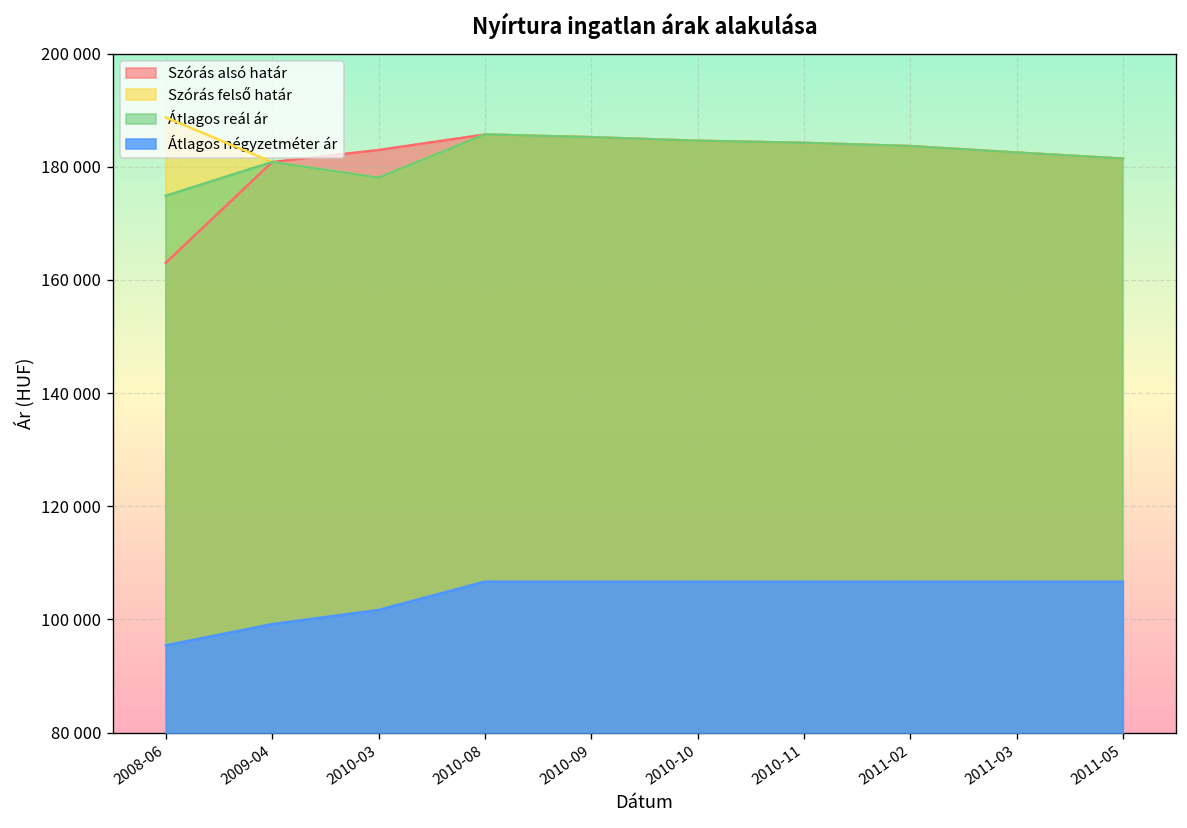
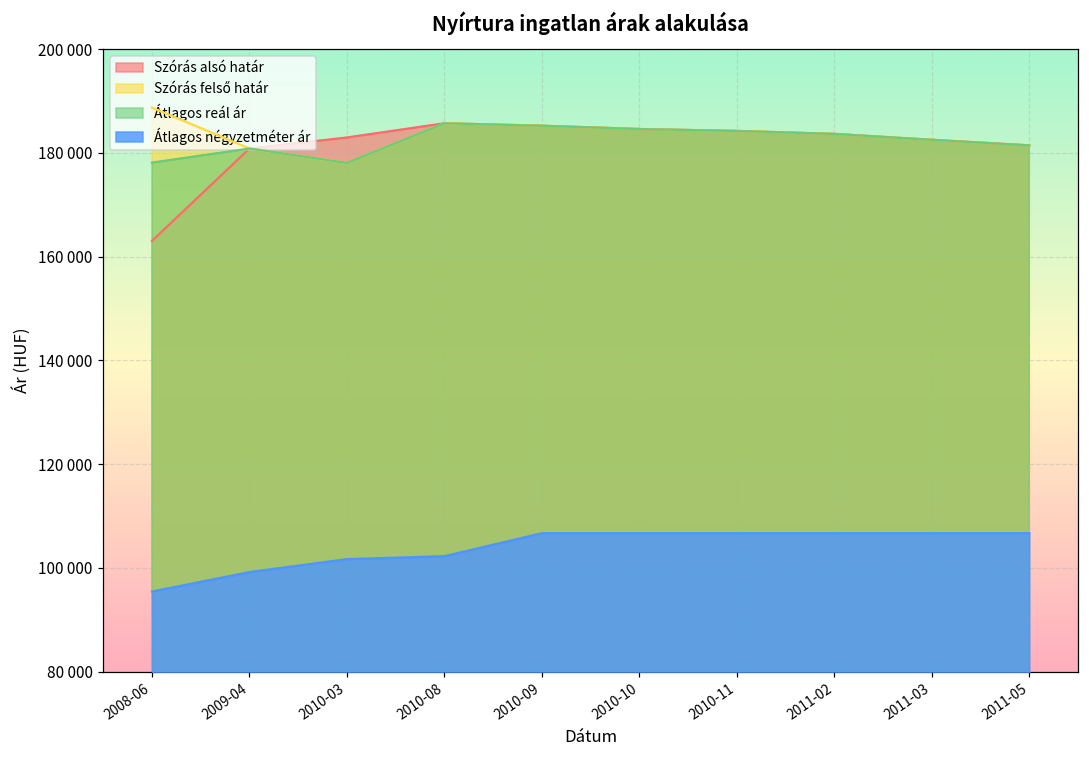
  {
    "Szórás alsó határ": {
      "2008-06": 163000,
      "2010-03": 183000
    },
    "Átlagos reál ár": {
-     "2008-06": 175000
+     "2008-06": 178000
    },
    "Átlagos négyzetméter ár": {
      "2008-06": 95000,
      "2009-04": 99000,
      "2010-03": 102000,
-     "2010-08": 107000,
+     "2010-08": 102000,
      "2010-09": 107000,
      "2010-10": 107000,
      "2010-11": 107000,
      "2011-02": 107000,
      "2011-03": 107000,
      "2011-05": 107000
    }
  }
